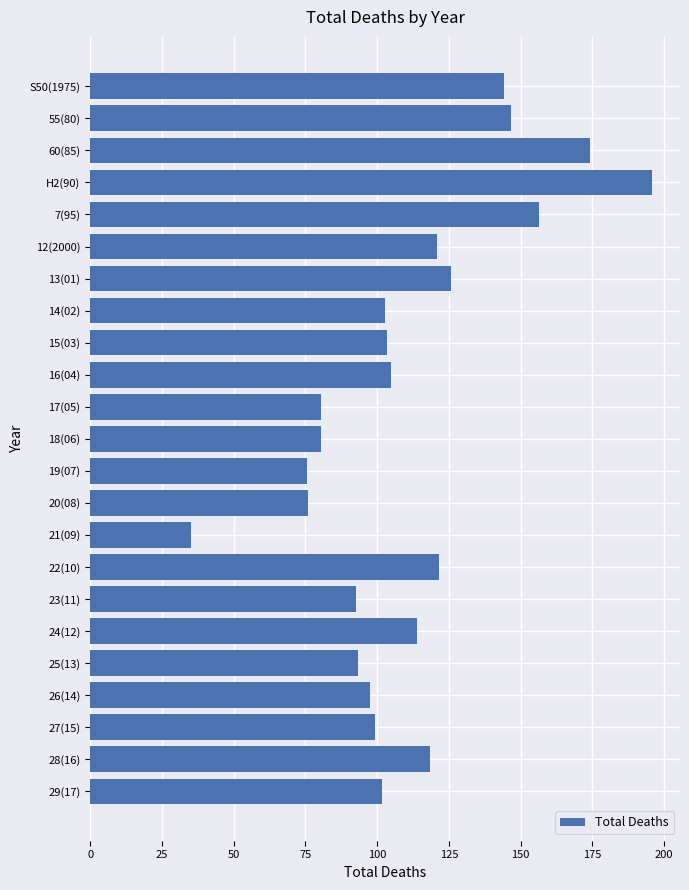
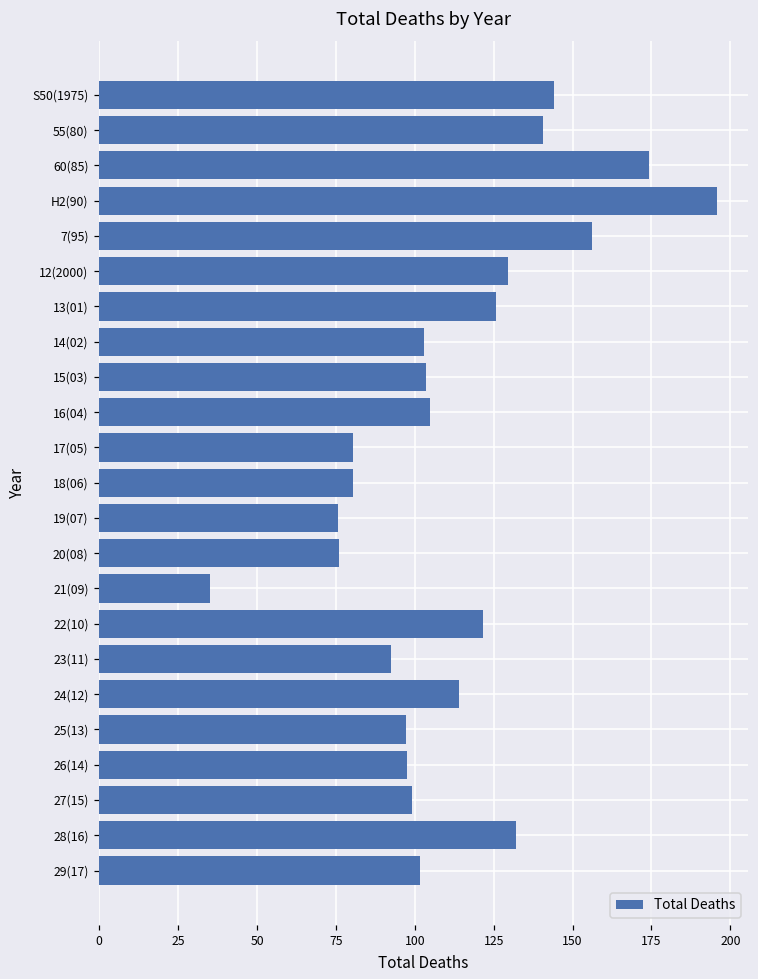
  {
    "S50(1975)": 144,
-   "55(80)": 147,
+   "55(80)": 141,
    "60(85)": 174,
    "H2(90)": 196,
    "7(95)": 156,
-   "12(2000)": 121,
+   "12(2000)": 129,
    "13(01)": 126,
    "14(02)": 103,
    "15(03)": 103,
    "16(04)": 105,
    "17(05)": 81,
    "18(06)": 80,
    "19(07)": 76,
    "20(08)": 76,
    "21(09)": 35,
    "22(10)": 122,
    "23(11)": 93,
    "24(12)": 114,
-   "25(13)": 93,
+   "25(13)": 97,
    "26(14)": 97,
    "27(15)": 99,
-   "28(16)": 119,
+   "28(16)": 132,
    "29(17)": 102
  }
